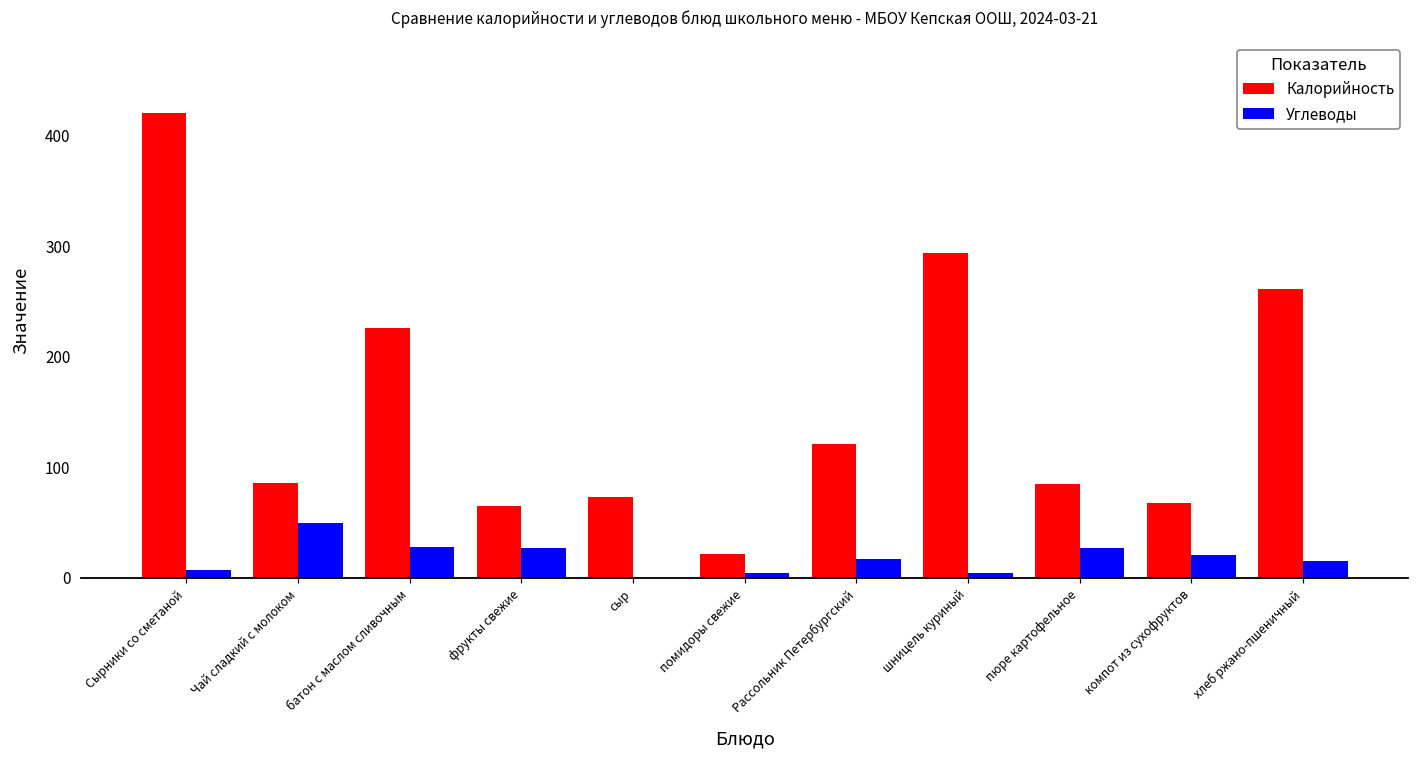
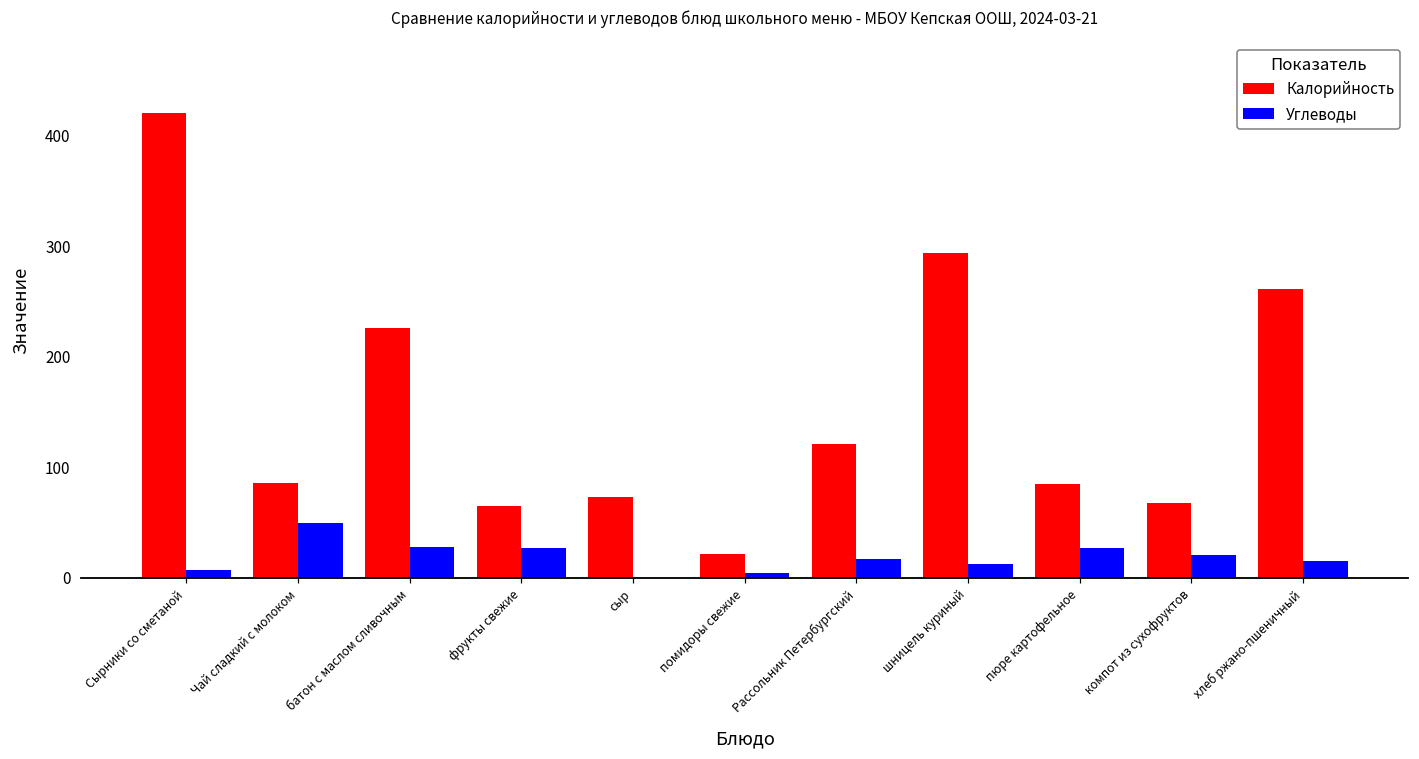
  {
    "Калорийность": {
      "Сырники со сметаной": 421,
      "Чай сладкий с молоком": 86,
      "батон с маслом сливочным": 226,
      "фрукты свежие": 65,
      "сыр": 73,
      "помидоры свежие": 22,
      "Рассольник Петербургский": 121,
      "шницель куриный": 294,
      "пюре картофельное": 85,
      "компот из сухофруктов": 68,
      "хлеб ржано-пшеничный": 261
    },
    "Углеводы": {
      "Сырники со сметаной": 7,
      "Чай сладкий с молоком": 50,
      "батон с маслом сливочным": 28,
      "фрукты свежие": 27,
      "сыр": 0,
      "помидоры свежие": 4,
      "Рассольник Петербургский": 17,
-     "шницель куриный": 4,
+     "шницель куриный": 13,
      "пюре картофельное": 27,
      "компот из сухофруктов": 21,
      "хлеб ржано-пшеничный": 15
    }
  }
